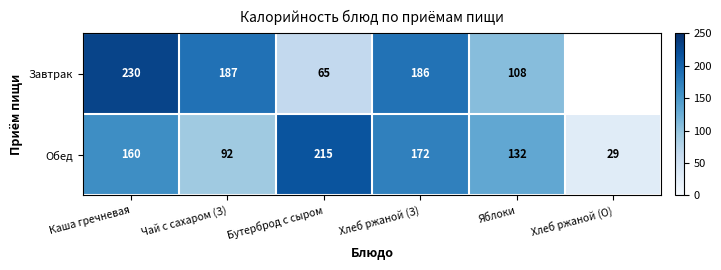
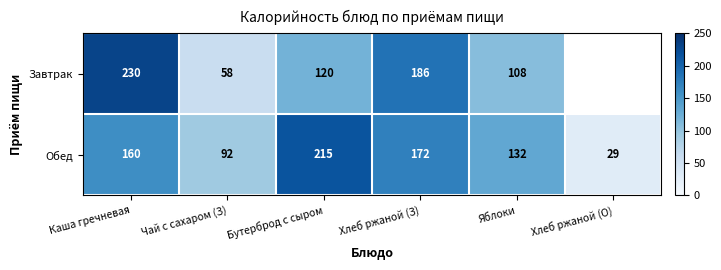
  {
    "Завтрак": {
      "Каша гречневая": 230,
-     "Чай с сахаром (З)": 187,
-     "Бутерброд с сыром": 65,
+     "Чай с сахаром (З)": 58,
+     "Бутерброд с сыром": 120,
      "Хлеб ржаной (З)": 186,
      "Яблоки": 108
    },
    "Обед": {
      "Каша гречневая": 160,
      "Чай с сахаром (З)": 92,
      "Бутерброд с сыром": 215,
      "Хлеб ржаной (З)": 172,
      "Яблоки": 132,
      "Хлеб ржаной (О)": 29
    }
  }
